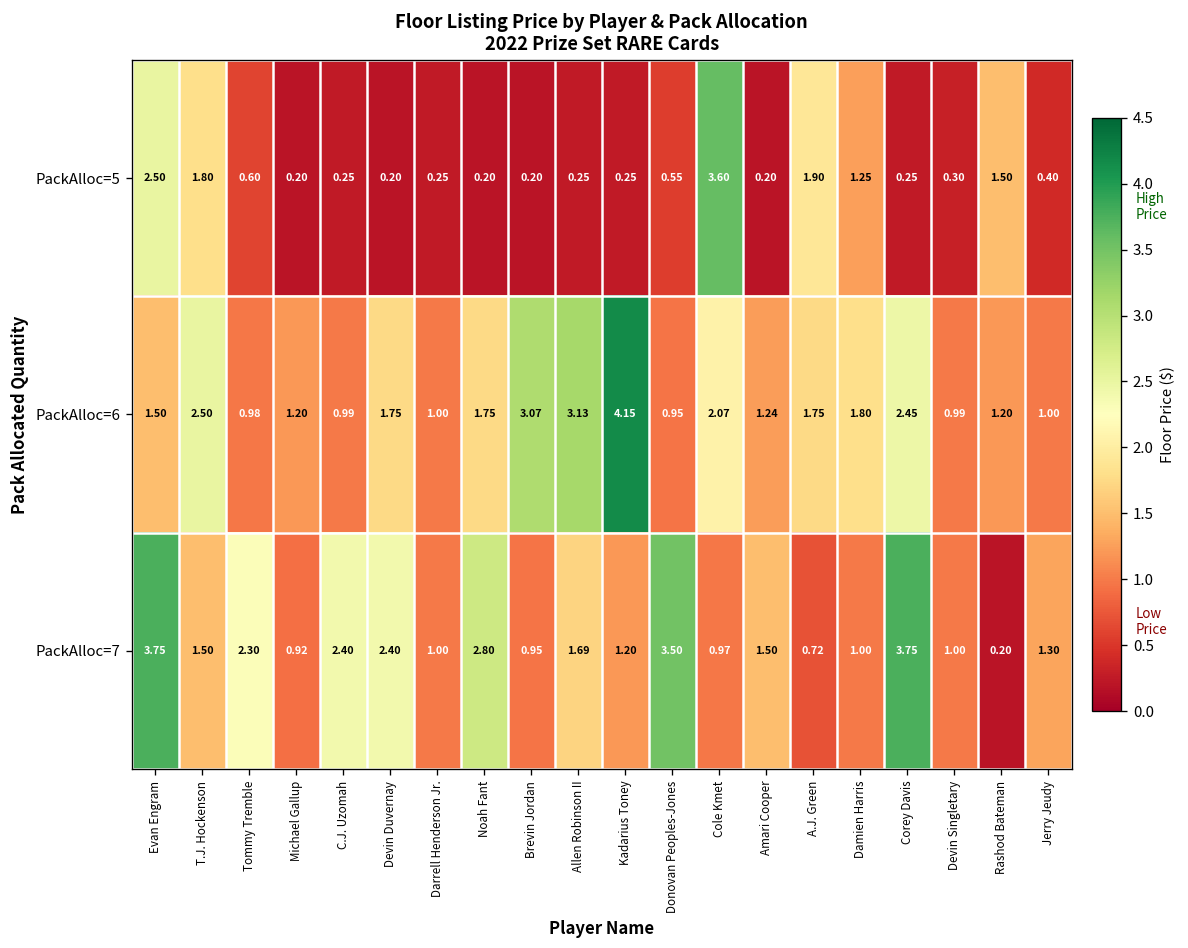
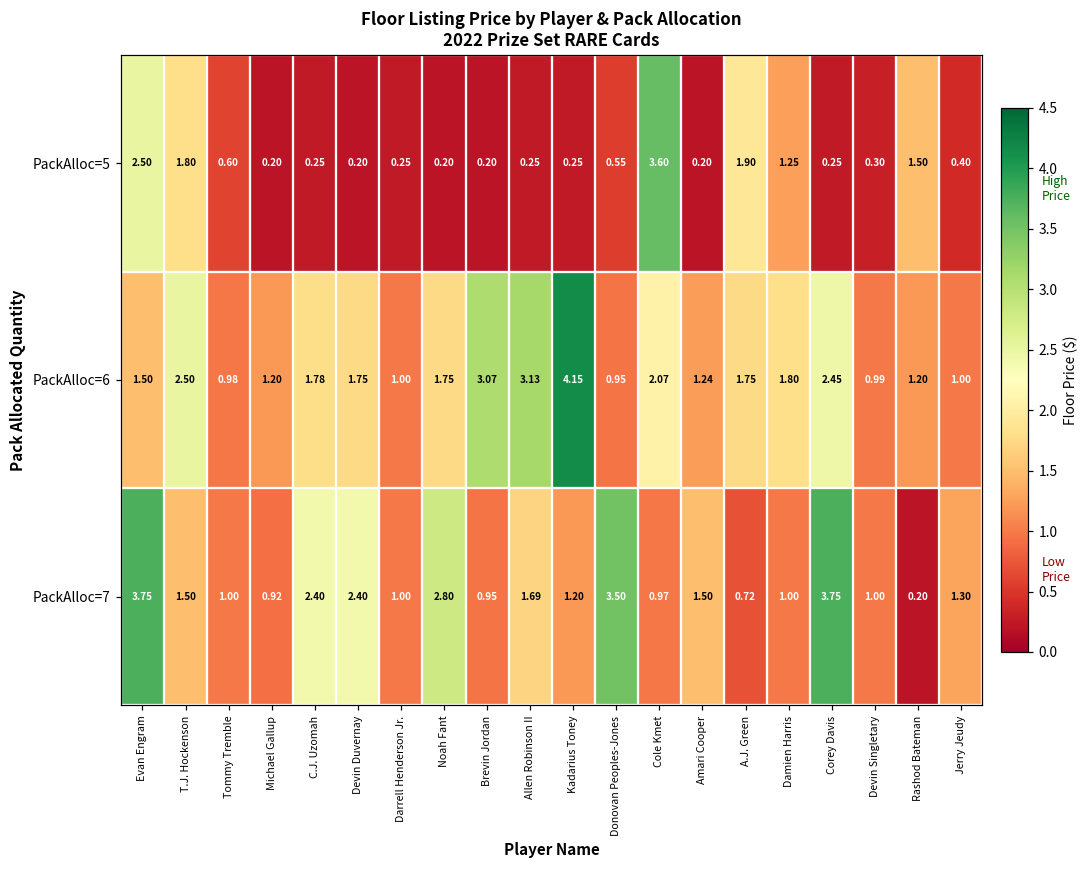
  {
    "PackAlloc=5": {
      "Evan Engram": 2.50,
      "T.J. Hockenson": 1.80,
      "Tommy Tremble": 0.60,
      "Michael Gallup": 0.20,
      "C.J. Uzomah": 0.25,
      "Devin Duvernay": 0.20,
      "Darrell Henderson Jr.": 0.25,
      "Noah Fant": 0.20,
      "Brevin Jordan": 0.20,
      "Allen Robinson II": 0.25,
      "Kadarius Toney": 0.25,
      "Donovan Peoples-Jones": 0.55,
      "Cole Kmet": 3.60,
      "Amari Cooper": 0.20,
      "A.J. Green": 1.90,
      "Damien Harris": 1.25,
      "Corey Davis": 0.25,
      "Devin Singletary": 0.30,
      "Rashod Bateman": 1.50,
      "Jerry Jeudy": 0.40
    },
    "PackAlloc=6": {
      "Evan Engram": 1.50,
      "T.J. Hockenson": 2.50,
      "Tommy Tremble": 0.98,
      "Michael Gallup": 1.20,
-     "C.J. Uzomah": 0.99,
+     "C.J. Uzomah": 1.78,
      "Devin Duvernay": 1.75,
      "Darrell Henderson Jr.": 1.00,
      "Noah Fant": 1.75,
      "Brevin Jordan": 3.07,
      "Allen Robinson II": 3.13,
      "Kadarius Toney": 4.15,
      "Donovan Peoples-Jones": 0.95,
      "Cole Kmet": 2.07,
      "Amari Cooper": 1.24,
      "A.J. Green": 1.75,
      "Damien Harris": 1.80,
      "Corey Davis": 2.45,
      "Devin Singletary": 0.99,
      "Rashod Bateman": 1.20,
      "Jerry Jeudy": 1.00
    },
    "PackAlloc=7": {
      "Evan Engram": 3.75,
      "T.J. Hockenson": 1.50,
-     "Tommy Tremble": 2.30,
+     "Tommy Tremble": 1.00,
      "Michael Gallup": 0.92,
      "C.J. Uzomah": 2.40,
      "Devin Duvernay": 2.40,
      "Darrell Henderson Jr.": 1.00,
      "Noah Fant": 2.80,
      "Brevin Jordan": 0.95,
      "Allen Robinson II": 1.69,
      "Kadarius Toney": 1.20,
      "Donovan Peoples-Jones": 3.50,
      "Cole Kmet": 0.97,
      "Amari Cooper": 1.50,
      "A.J. Green": 0.72,
      "Damien Harris": 1.00,
      "Corey Davis": 3.75,
      "Devin Singletary": 1.00,
      "Rashod Bateman": 0.20,
      "Jerry Jeudy": 1.30
    }
  }
